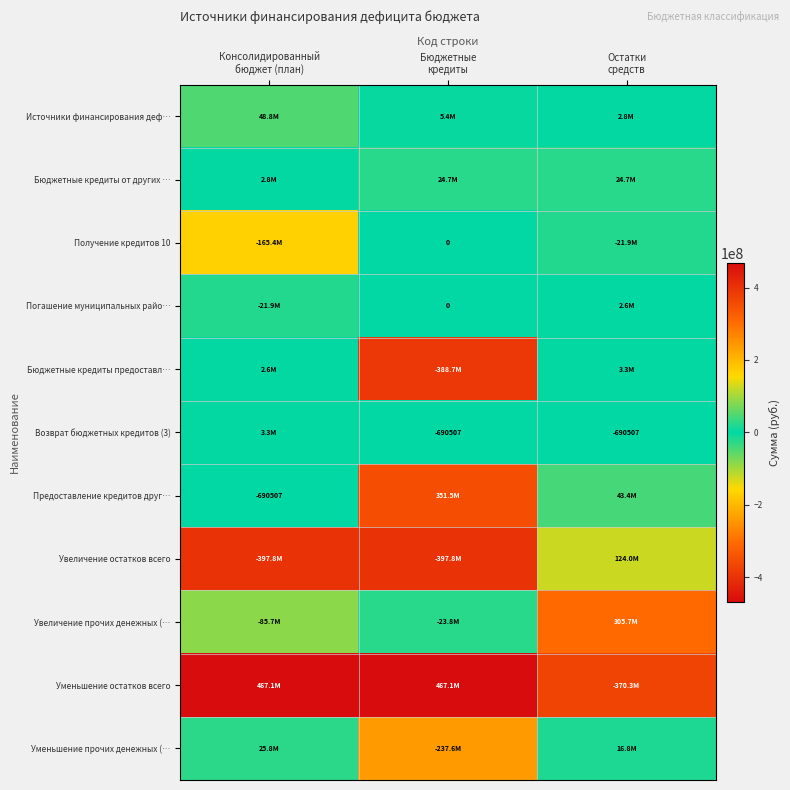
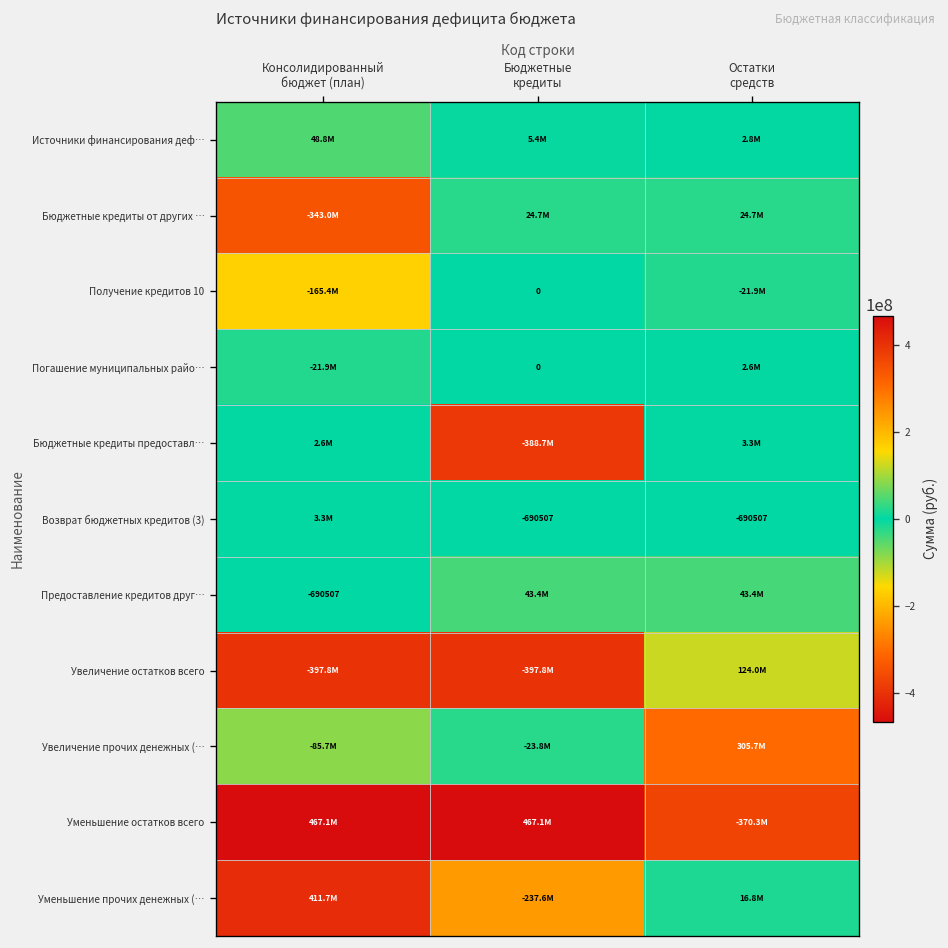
  {
    "Источники финансирования деф…": {
      "Консолидированный бюджет (план)": "48.8M",
      "Бюджетные кредиты": "5.4M",
      "Остатки средств": "2.8M"
    },
    "Бюджетные кредиты от других …": {
-     "Консолидированный бюджет (план)": "2.8M",
+     "Консолидированный бюджет (план)": "-343.0M",
      "Бюджетные кредиты": "24.7M",
      "Остатки средств": "24.7M"
    },
    "Получение кредитов 10": {
      "Консолидированный бюджет (план)": "-165.4M",
      "Бюджетные кредиты": "0",
      "Остатки средств": "-21.9M"
    },
    "Погашение муниципальных райо…": {
      "Консолидированный бюджет (план)": "-21.9M",
      "Бюджетные кредиты": "0",
      "Остатки средств": "2.6M"
    },
    "Бюджетные кредиты предоставл…": {
      "Консолидированный бюджет (план)": "2.6M",
      "Бюджетные кредиты": "-388.7M",
      "Остатки средств": "3.3M"
    },
    "Возврат бюджетных кредитов (3)": {
      "Консолидированный бюджет (план)": "3.3M",
      "Бюджетные кредиты": "-690507",
      "Остатки средств": "-690507"
    },
    "Предоставление кредитов друг…": {
      "Консолидированный бюджет (план)": "-690507",
-     "Бюджетные кредиты": "351.5M",
+     "Бюджетные кредиты": "43.4M",
      "Остатки средств": "43.4M"
    },
    "Увеличение остатков всего": {
      "Консолидированный бюджет (план)": "-397.8M",
      "Бюджетные кредиты": "-397.8M",
      "Остатки средств": "124.0M"
    },
    "Увеличение прочих денежных (…": {
      "Консолидированный бюджет (план)": "-85.7M",
      "Бюджетные кредиты": "-23.8M",
      "Остатки средств": "305.7M"
    },
    "Уменьшение остатков всего": {
      "Консолидированный бюджет (план)": "467.1M",
      "Бюджетные кредиты": "467.1M",
      "Остатки средств": "-370.3M"
    },
    "Уменьшение прочих денежных (…": {
-     "Консолидированный бюджет (план)": "25.8M",
+     "Консолидированный бюджет (план)": "411.7M",
      "Бюджетные кредиты": "-237.6M",
      "Остатки средств": "16.8M"
    }
  }
